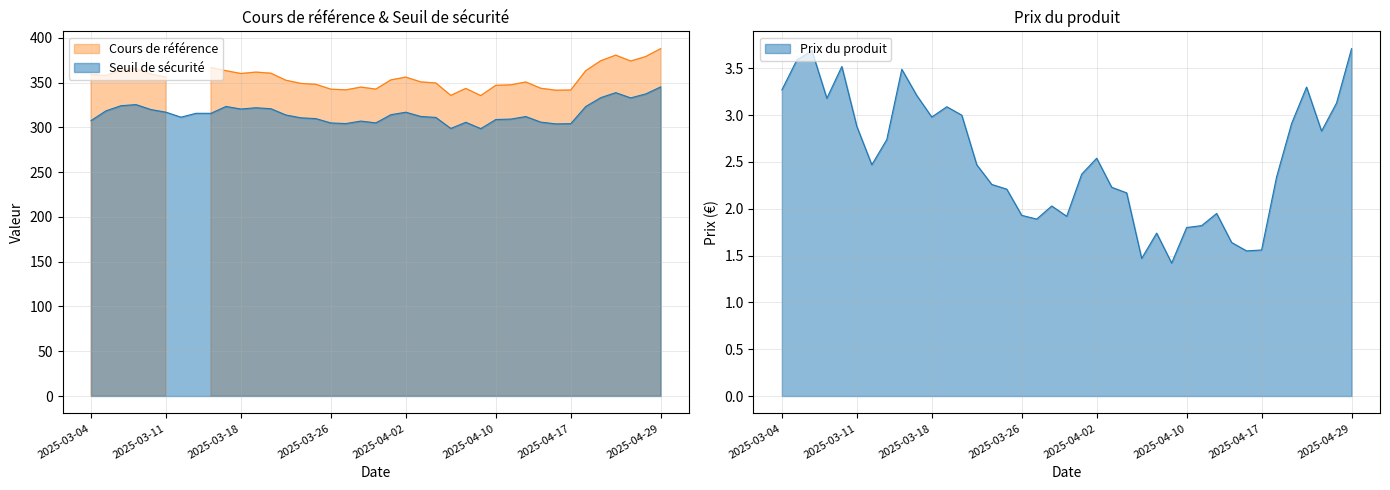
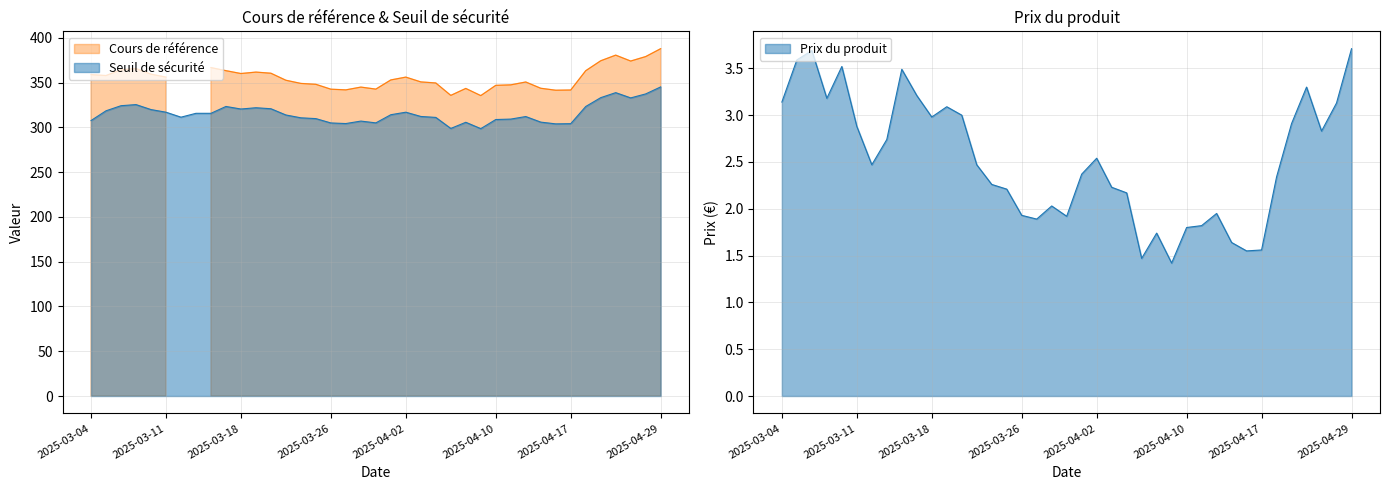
  {
    "Cours de référence & Seuil de sécurité": {
      "Seuil de sécurité": {
        "2025-03-04": 310,
        "2025-04-29": 350
      }
    },
    "Prix du produit": {
-     "2025-03-04": 3.3,
+     "2025-03-04": 3.1,
      "2025-04-29": 3.7
    }
  }
